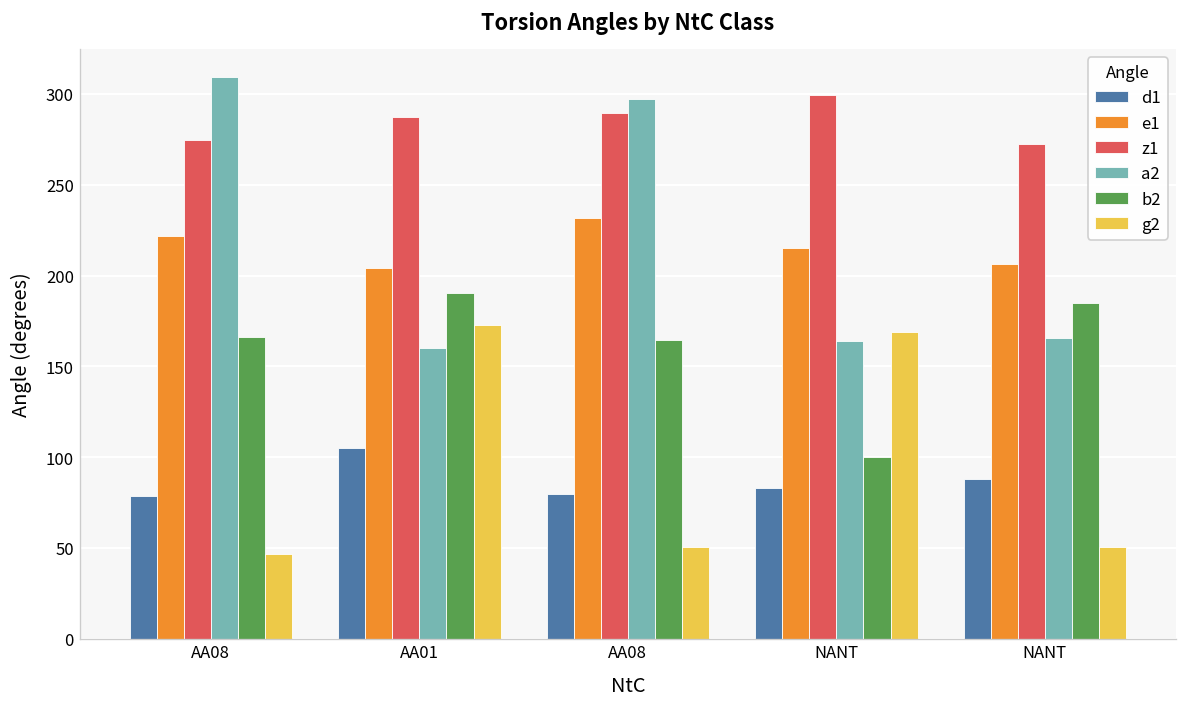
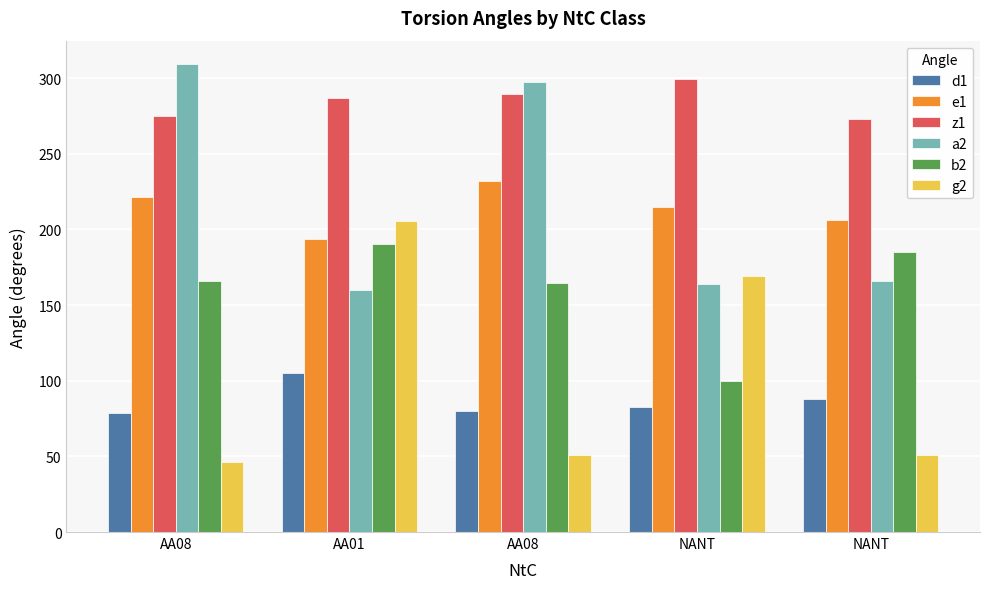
  {
    "d1": {
      "AA01": 105
    },
    "e1": {
-     "AA01": 204
+     "AA01": 194
    },
    "z1": {
      "AA01": 287
    },
    "a2": {
      "AA01": 160
    },
    "b2": {
      "AA01": 190
    },
    "g2": {
-     "AA01": 173
+     "AA01": 205
    }
  }
